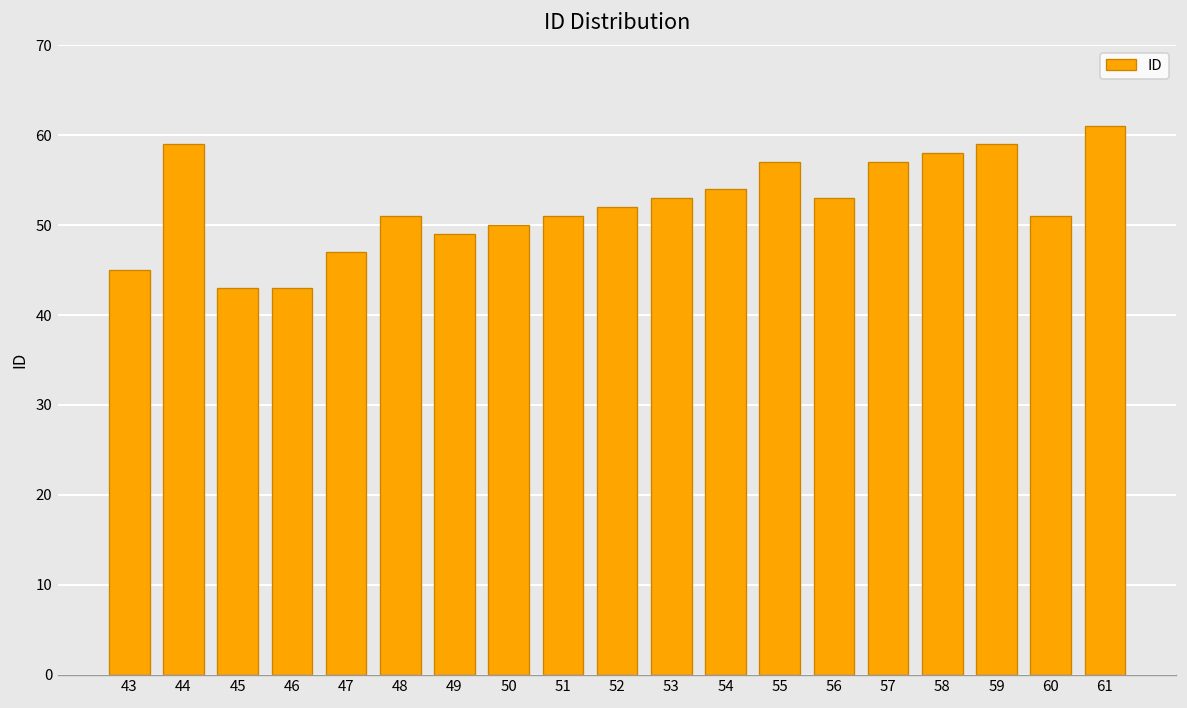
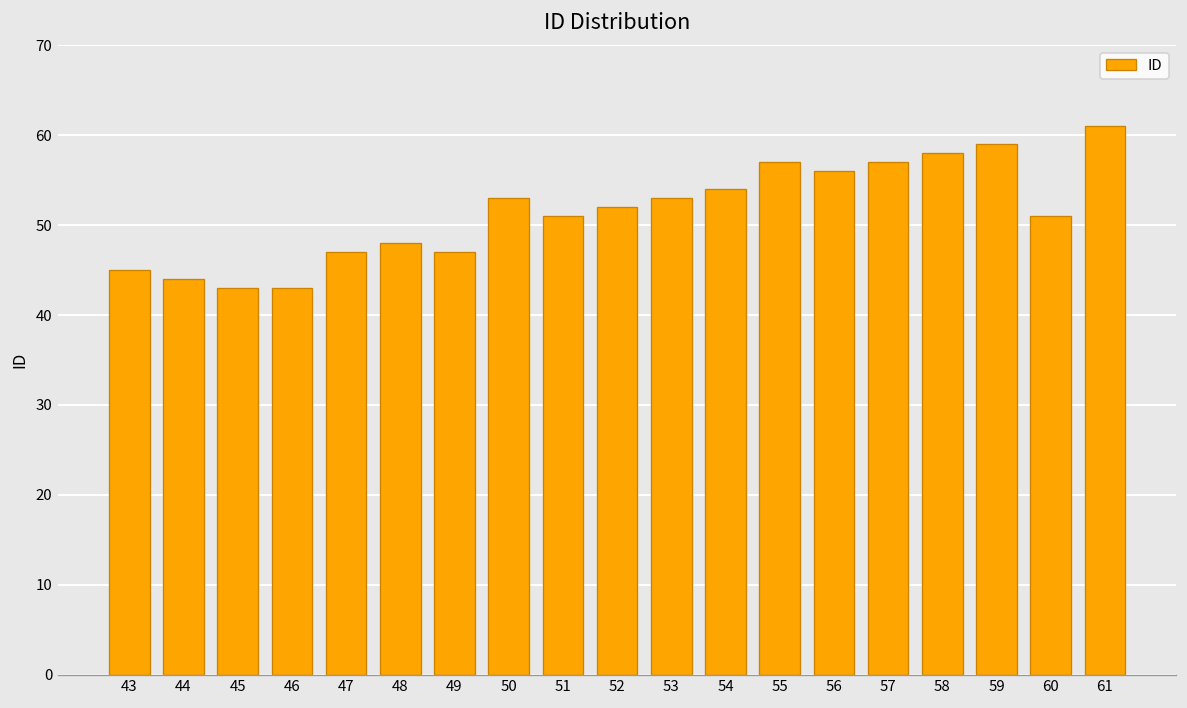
  {
    "43": 45,
-   "44": 59,
+   "44": 44,
    "45": 43,
    "46": 43,
    "47": 47,
-   "48": 51,
-   "49": 49,
-   "50": 50,
+   "48": 48,
+   "49": 47,
+   "50": 53,
    "51": 51,
    "52": 52,
    "53": 53,
    "54": 54,
    "55": 57,
-   "56": 53,
+   "56": 56,
    "57": 57,
    "58": 58,
    "59": 59,
    "60": 51,
    "61": 61
  }
